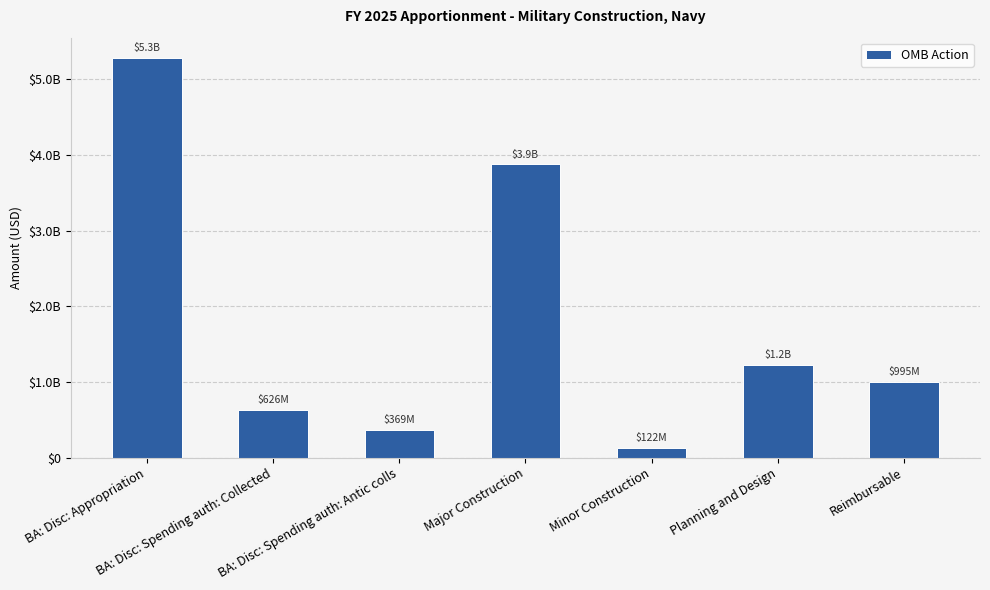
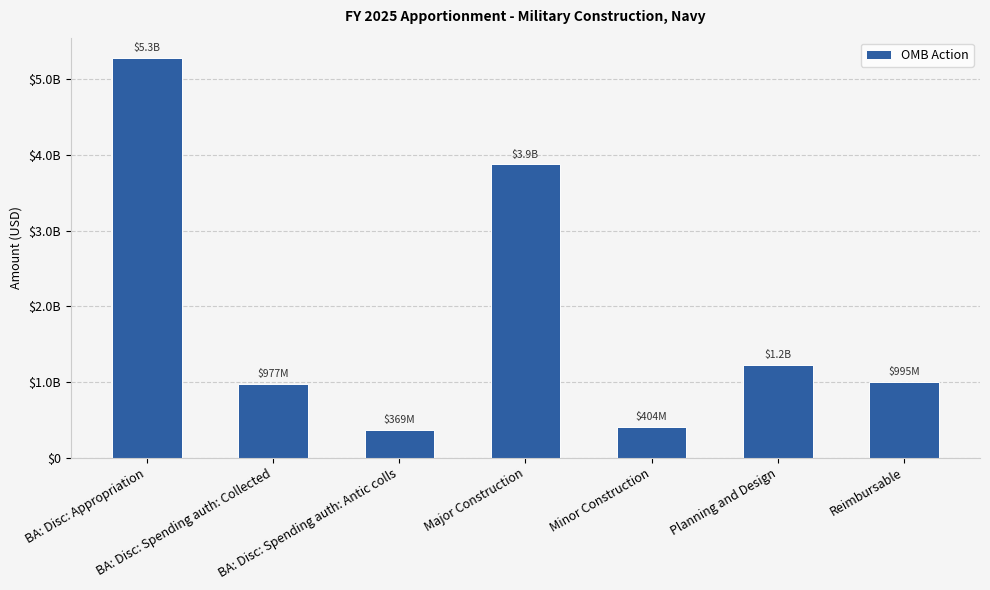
  {
    "BA: Disc: Appropriation": "$5.3B",
-   "BA: Disc: Spending auth: Collected": "$626M",
+   "BA: Disc: Spending auth: Collected": "$977M",
    "BA: Disc: Spending auth: Antic colls": "$369M",
    "Major Construction": "$3.9B",
-   "Minor Construction": "$122M",
+   "Minor Construction": "$404M",
    "Planning and Design": "$1.2B",
    "Reimbursable": "$995M"
  }
